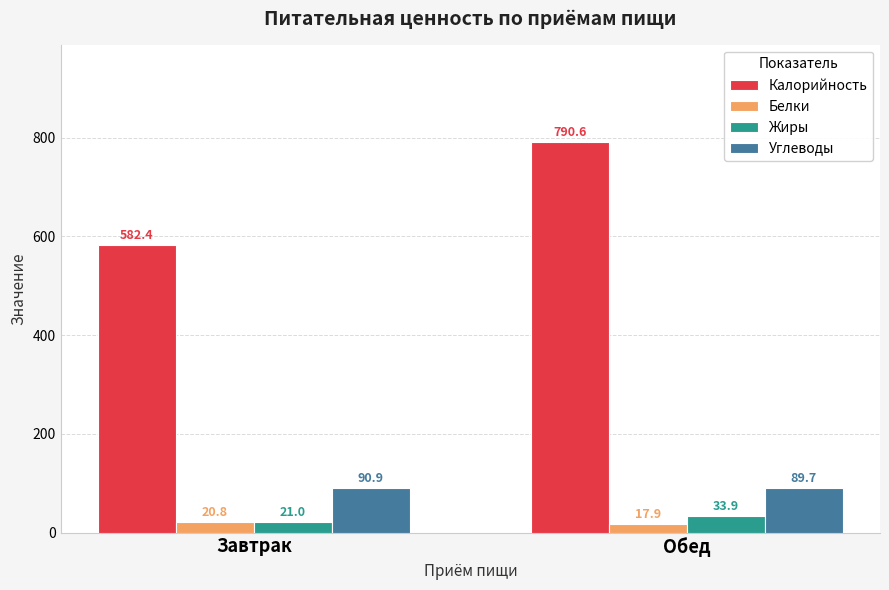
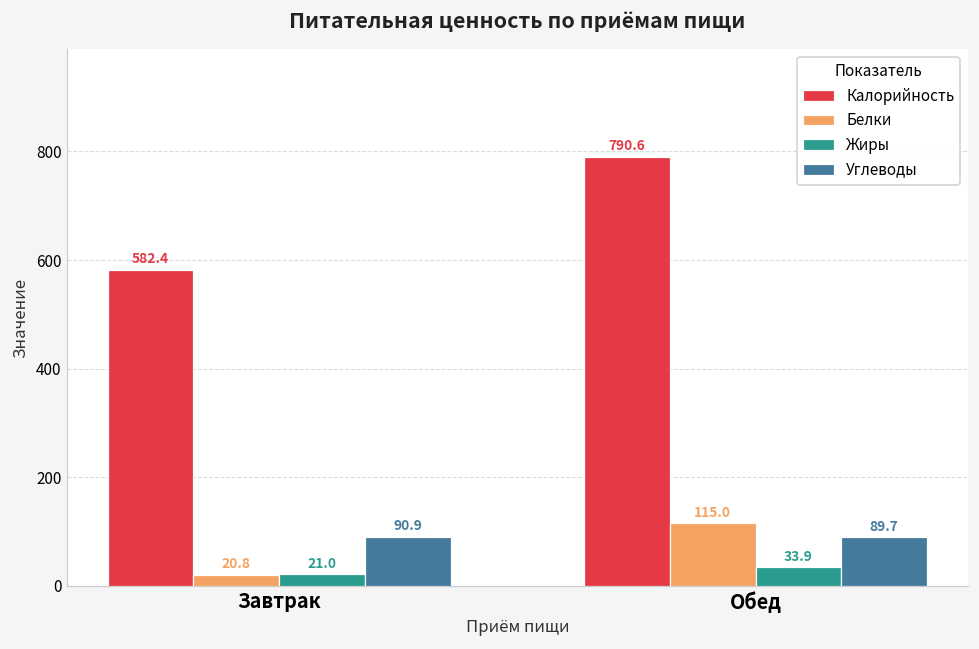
  {
    "Калорийность": {
      "Завтрак": 582.4,
      "Обед": 790.6
    },
    "Белки": {
      "Завтрак": 20.8,
-     "Обед": 17.9
+     "Обед": 115.0
    }
  }
